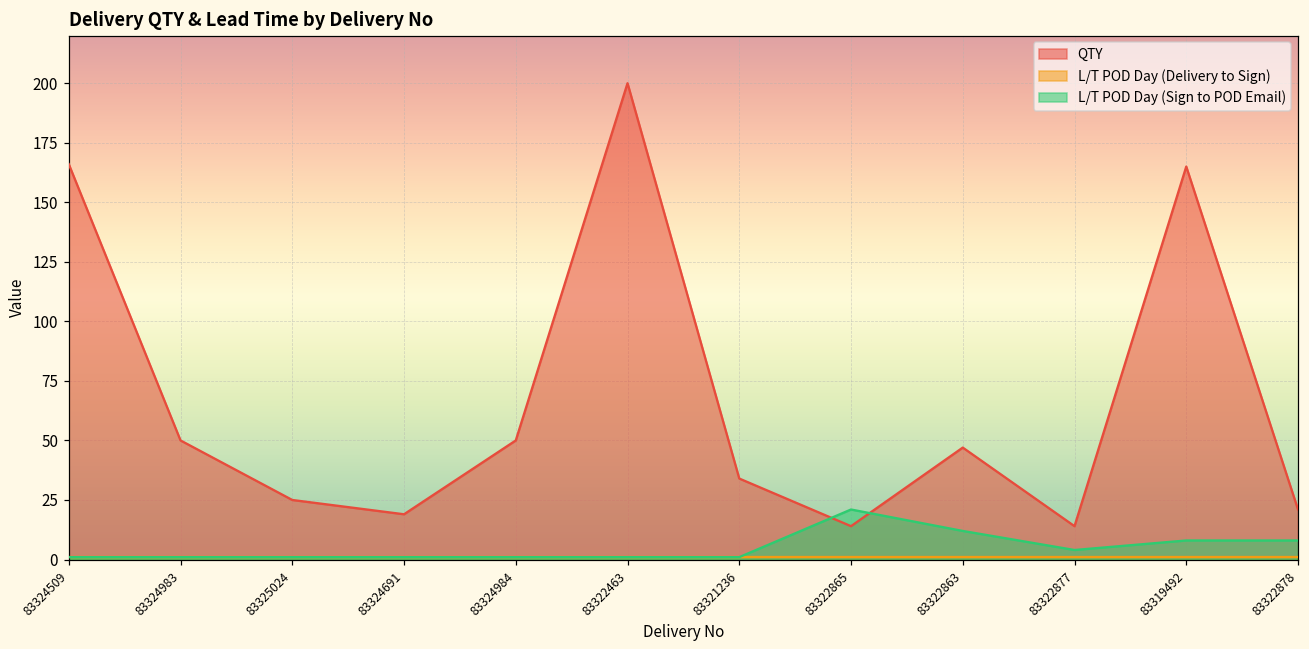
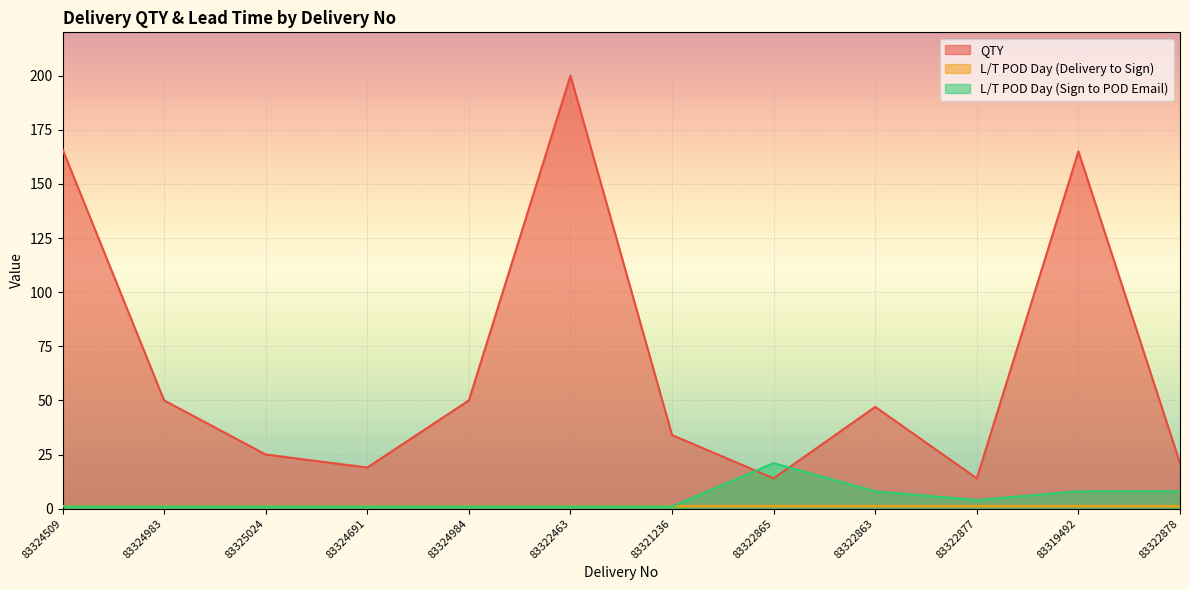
  {
    "QTY": {
      "83324509": 166,
      "83324983": 50,
      "83325024": 25,
      "83324691": 19,
      "83324984": 50,
      "83322463": 200,
      "83321236": 34,
      "83322865": 14,
      "83322863": 47,
      "83322877": 14,
      "83319492": 165,
      "83322878": 21
    },
    "L/T POD Day (Delivery to Sign)": {
      "83322865": 1,
      "83322863": 1,
      "83322877": 1,
      "83319492": 1,
      "83322878": 1
    },
    "L/T POD Day (Sign to POD Email)": {
      "83322865": 21,
-     "83322863": 12,
+     "83322863": 8,
      "83322877": 4,
      "83319492": 8,
      "83322878": 8
    }
  }
